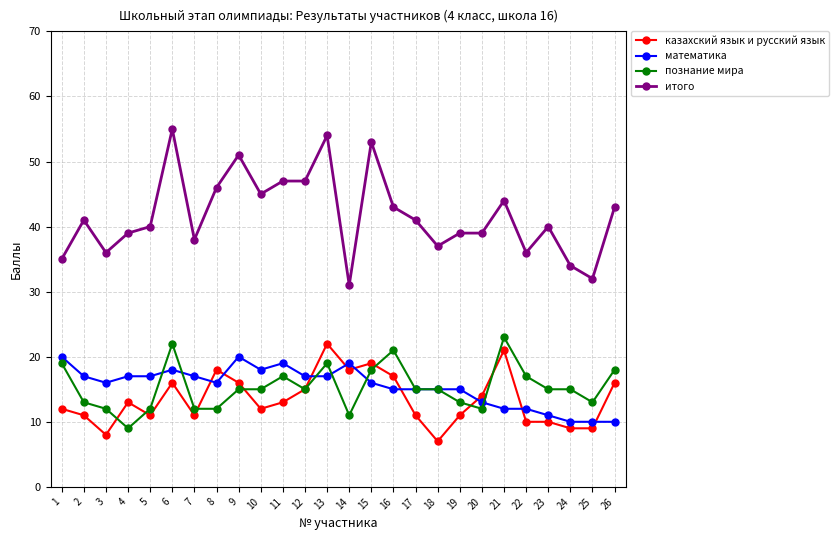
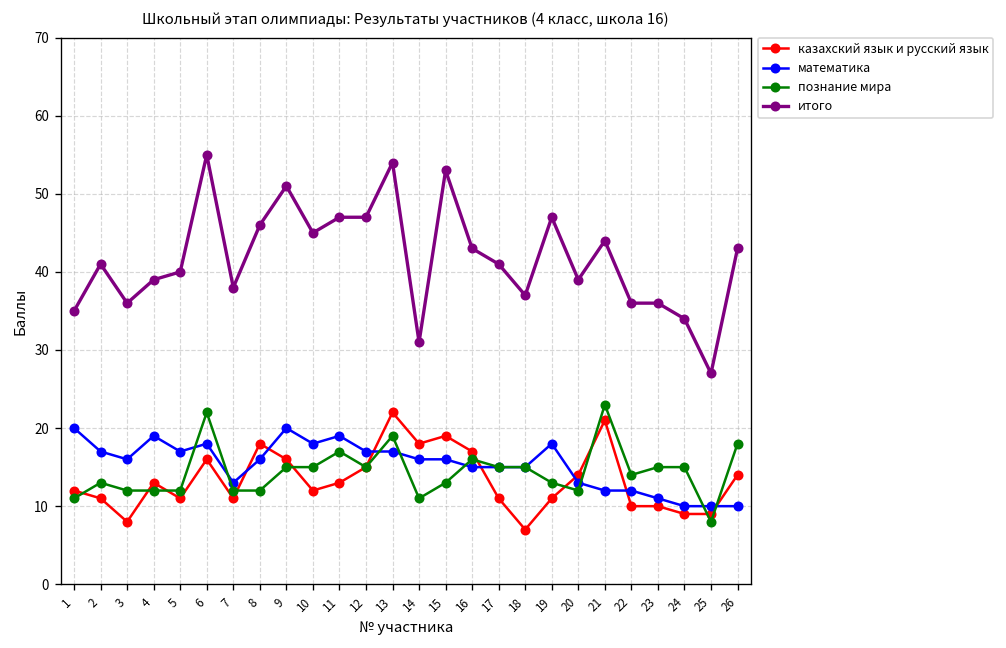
  {
    "казахский язык и русский язык": {
      "1": 12,
      "2": 11,
      "3": 8,
      "4": 13,
      "5": 11,
      "6": 16,
      "7": 11,
      "8": 18,
      "9": 16,
      "10": 12,
      "11": 13,
      "13": 22,
      "14": 18,
      "15": 19,
      "16": 17,
      "17": 11,
      "18": 7,
      "19": 11,
      "20": 14,
      "21": 21,
      "22": 10,
      "23": 10,
      "24": 9,
      "25": 9,
-     "26": 16
+     "26": 14
    },
    "математика": {
      "1": 20,
      "2": 17,
      "3": 16,
-     "4": 17,
+     "4": 19,
      "5": 17,
      "6": 18,
-     "7": 17,
+     "7": 13,
      "8": 16,
      "9": 20,
      "10": 18,
      "11": 19,
      "12": 17,
      "13": 17,
-     "14": 19,
+     "14": 16,
      "15": 16,
      "16": 15,
-     "19": 15,
+     "19": 18,
      "20": 13,
      "21": 12,
      "22": 12,
      "23": 11,
      "24": 10,
      "25": 10,
      "26": 10
    },
    "познание мира": {
-     "1": 19,
+     "1": 11,
      "2": 13,
      "3": 12,
-     "4": 9,
+     "4": 12,
      "5": 12,
      "6": 22,
      "7": 12,
      "8": 12,
      "9": 15,
      "10": 15,
      "11": 17,
      "13": 19,
      "14": 11,
-     "15": 18,
-     "16": 21,
+     "15": 13,
+     "16": 16,
      "19": 13,
      "20": 12,
      "21": 23,
-     "22": 17,
+     "22": 14,
      "23": 15,
      "24": 15,
-     "25": 13,
+     "25": 8,
      "26": 18
    },
    "итого": {
      "1": 35,
      "2": 41,
      "3": 36,
      "4": 39,
      "5": 40,
      "6": 55,
      "7": 38,
      "8": 46,
      "9": 51,
      "10": 45,
      "11": 47,
      "12": 47,
      "13": 54,
      "14": 31,
      "15": 53,
      "16": 43,
      "17": 41,
      "18": 37,
-     "19": 39,
+     "19": 47,
      "20": 39,
      "21": 44,
      "22": 36,
-     "23": 40,
+     "23": 36,
      "24": 34,
-     "25": 32,
+     "25": 27,
      "26": 43
    }
  }
